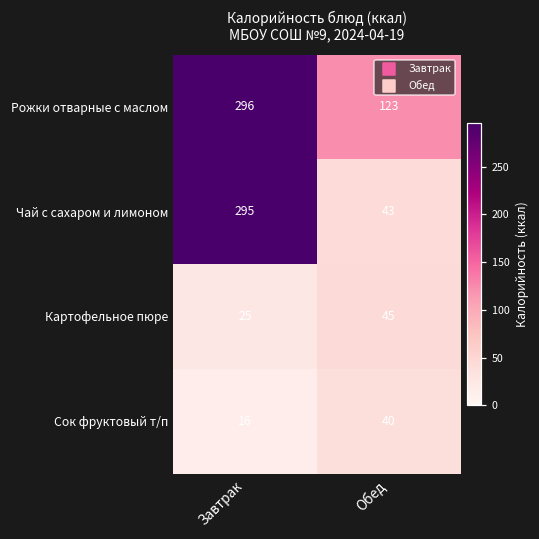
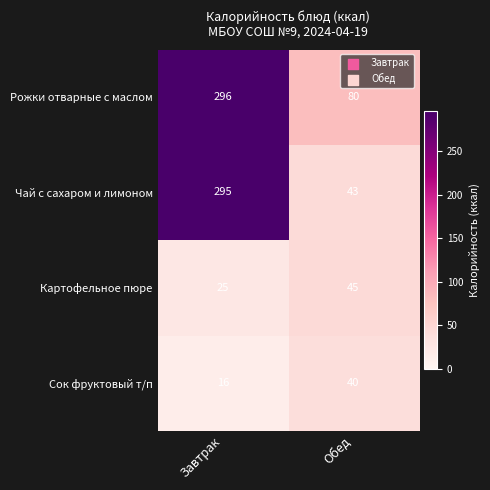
  {
    "Рожки отварные с маслом": {
      "Завтрак": 296,
-     "Обед": 123
+     "Обед": 80
    },
    "Чай с сахаром и лимоном": {
      "Завтрак": 295
    }
  }
